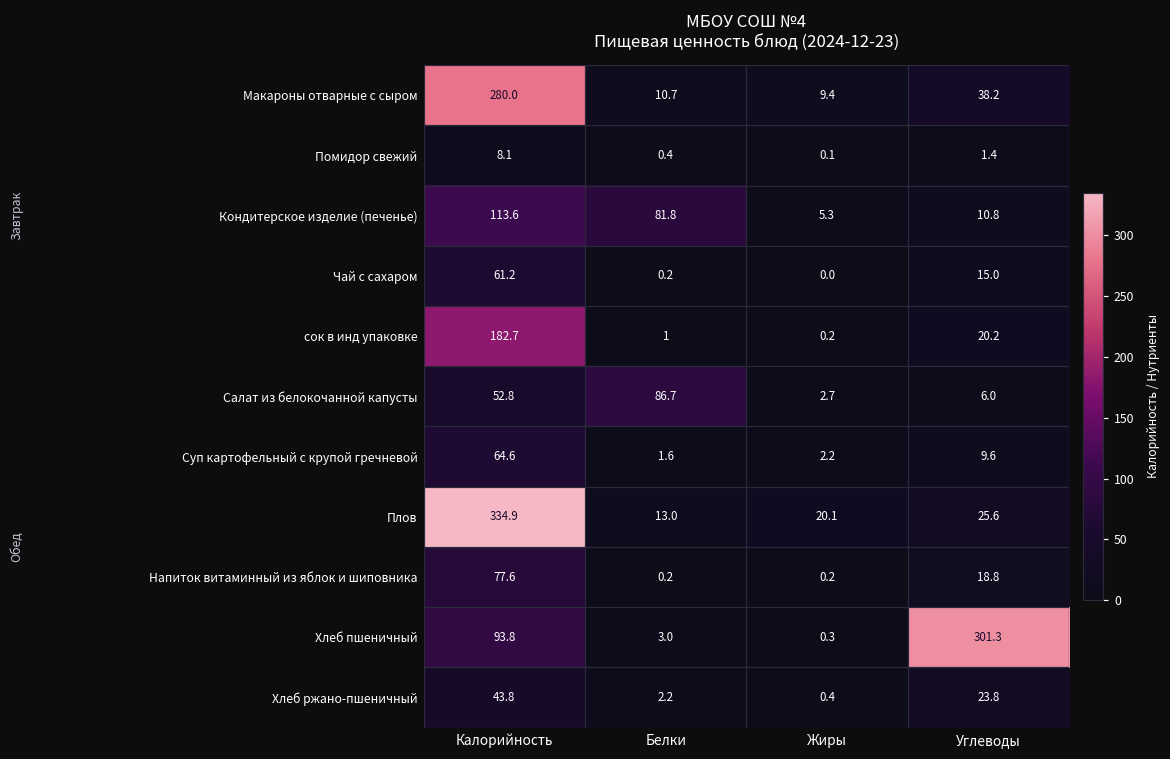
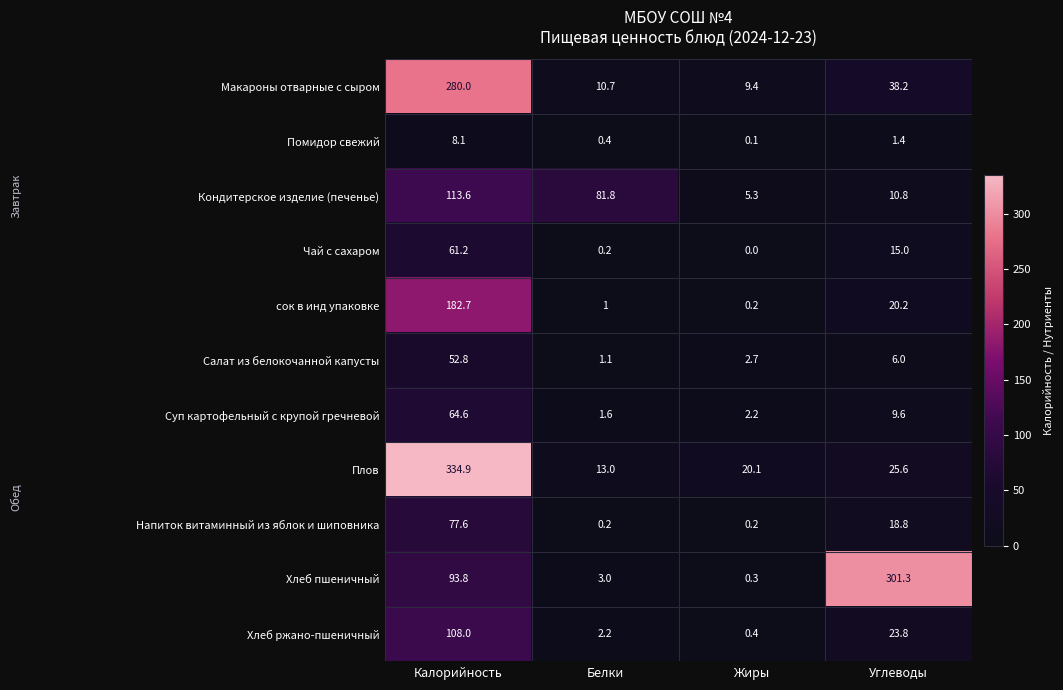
  {
    "Макароны отварные с сыром": {
      "Калорийность": 280.0,
      "Белки": 10.7,
      "Жиры": 9.4,
      "Углеводы": 38.2
    },
    "Помидор свежий": {
      "Калорийность": 8.1,
      "Белки": 0.4,
      "Жиры": 0.1,
      "Углеводы": 1.4
    },
    "Кондитерское изделие (печенье)": {
      "Калорийность": 113.6,
      "Белки": 81.8,
      "Жиры": 5.3,
      "Углеводы": 10.8
    },
    "Чай с сахаром": {
      "Калорийность": 61.2,
      "Белки": 0.2,
      "Жиры": 0.0,
      "Углеводы": 15.0
    },
    "сок в инд упаковке": {
      "Калорийность": 182.7,
      "Белки": 1,
      "Жиры": 0.2,
      "Углеводы": 20.2
    },
    "Салат из белокочанной капусты": {
      "Калорийность": 52.8,
-     "Белки": 86.7,
+     "Белки": 1.1,
      "Жиры": 2.7,
      "Углеводы": 6.0
    },
    "Суп картофельный с крупой гречневой": {
      "Калорийность": 64.6,
      "Белки": 1.6,
      "Жиры": 2.2,
      "Углеводы": 9.6
    },
    "Плов": {
      "Калорийность": 334.9,
      "Белки": 13.0,
      "Жиры": 20.1,
      "Углеводы": 25.6
    },
    "Напиток витаминный из яблок и шиповника": {
      "Калорийность": 77.6,
      "Белки": 0.2,
      "Жиры": 0.2,
      "Углеводы": 18.8
    },
    "Хлеб пшеничный": {
      "Калорийность": 93.8,
      "Белки": 3.0,
      "Жиры": 0.3,
      "Углеводы": 301.3
    },
    "Хлеб ржано-пшеничный": {
-     "Калорийность": 43.8,
+     "Калорийность": 108.0,
      "Белки": 2.2,
      "Жиры": 0.4,
      "Углеводы": 23.8
    }
  }
